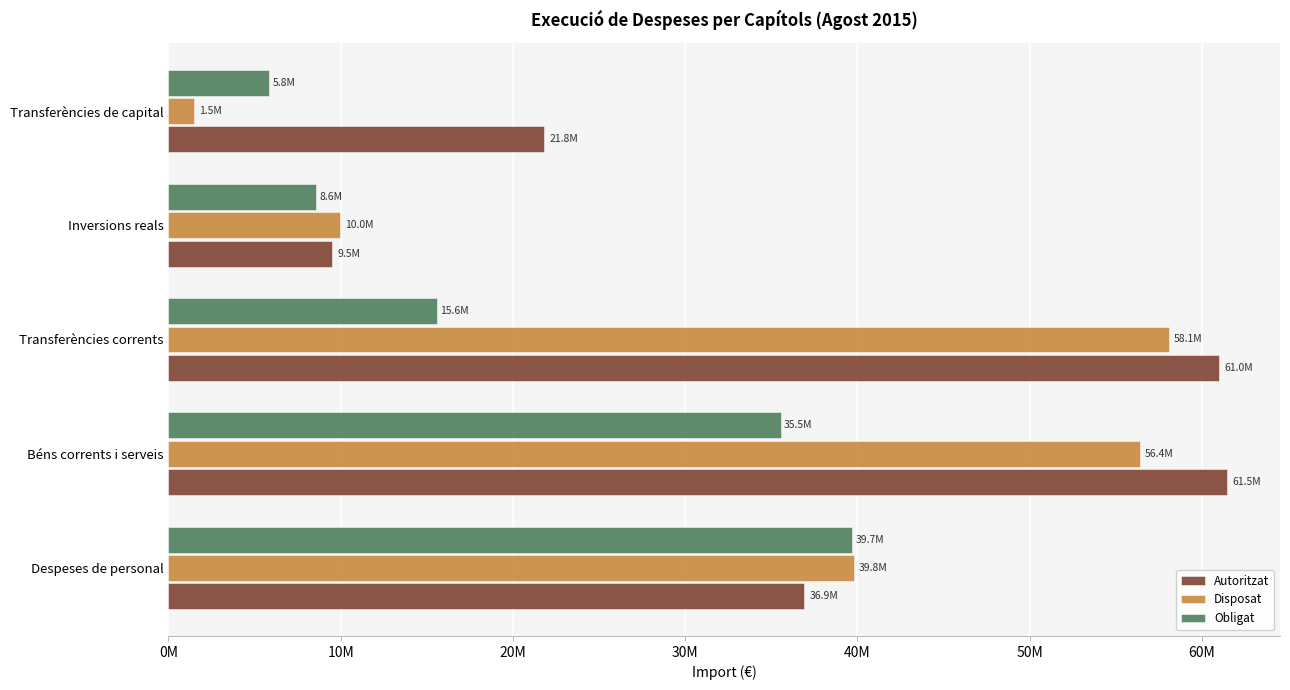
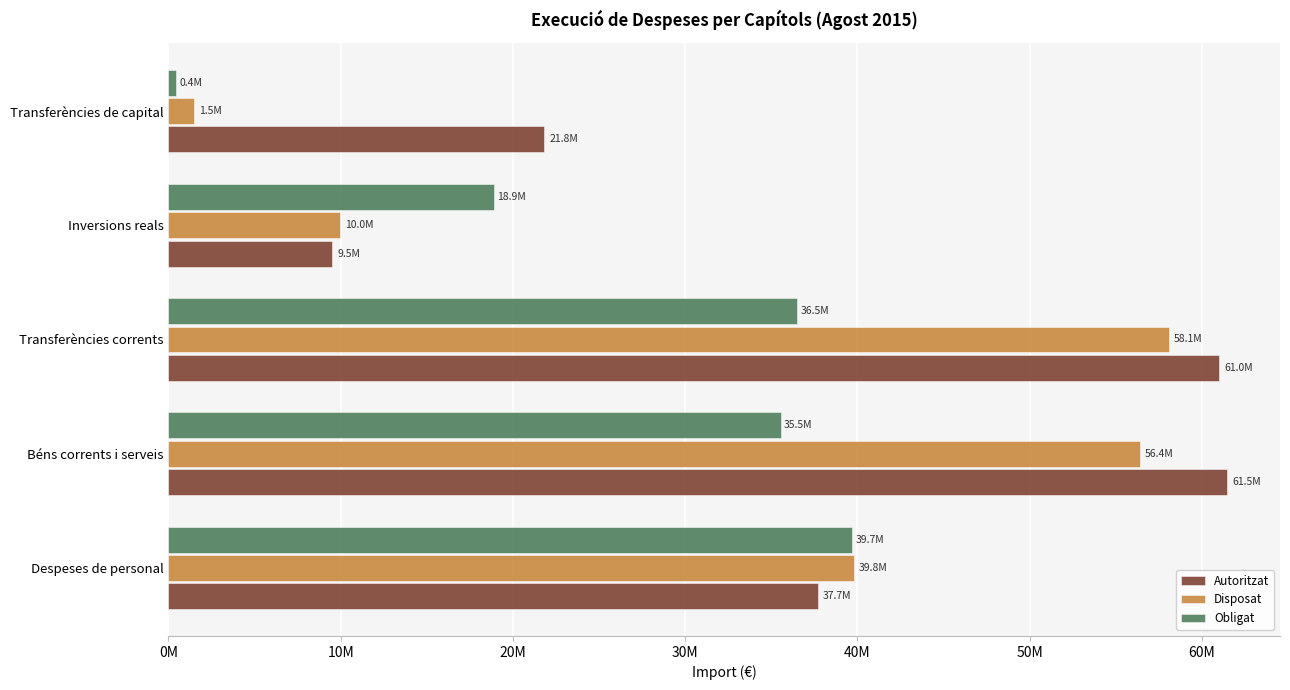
  {
    "Autoritzat": {
      "Transferències de capital": "21.8M",
      "Inversions reals": "9.5M",
      "Transferències corrents": "61.0M",
      "Béns corrents i serveis": "61.5M",
-     "Despeses de personal": "36.9M"
+     "Despeses de personal": "37.7M"
    },
    "Disposat": {
      "Transferències de capital": "1.5M",
      "Inversions reals": "10.0M",
      "Transferències corrents": "58.1M",
      "Béns corrents i serveis": "56.4M",
      "Despeses de personal": "39.8M"
    },
    "Obligat": {
-     "Transferències de capital": "5.8M",
-     "Inversions reals": "8.6M",
-     "Transferències corrents": "15.6M",
+     "Transferències de capital": "0.4M",
+     "Inversions reals": "18.9M",
+     "Transferències corrents": "36.5M",
      "Béns corrents i serveis": "35.5M",
      "Despeses de personal": "39.7M"
    }
  }
